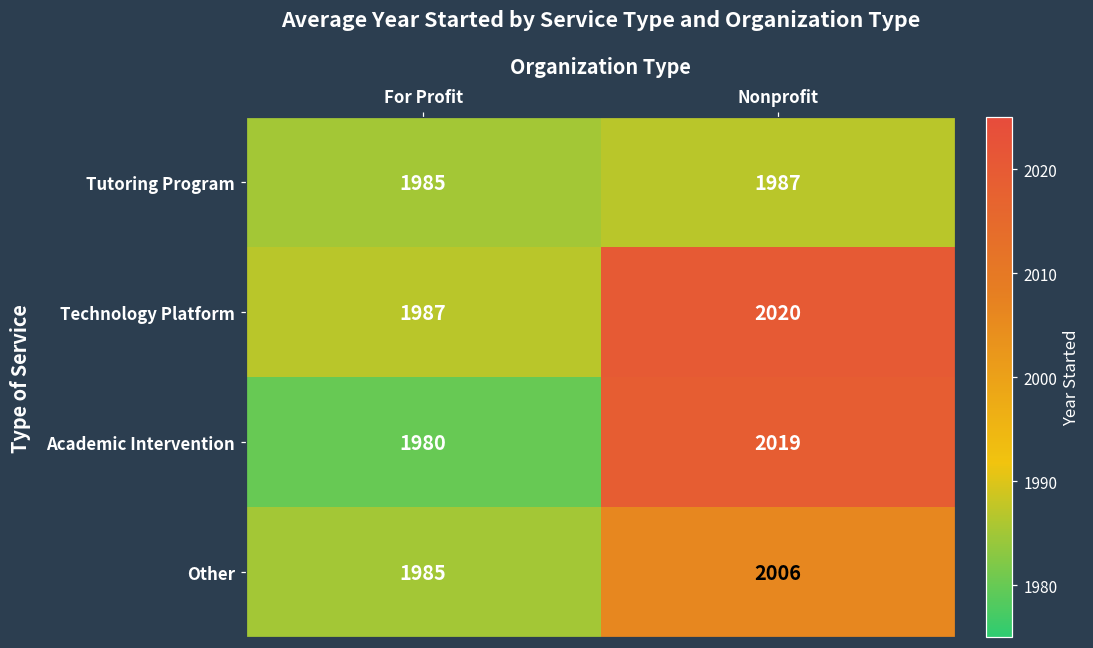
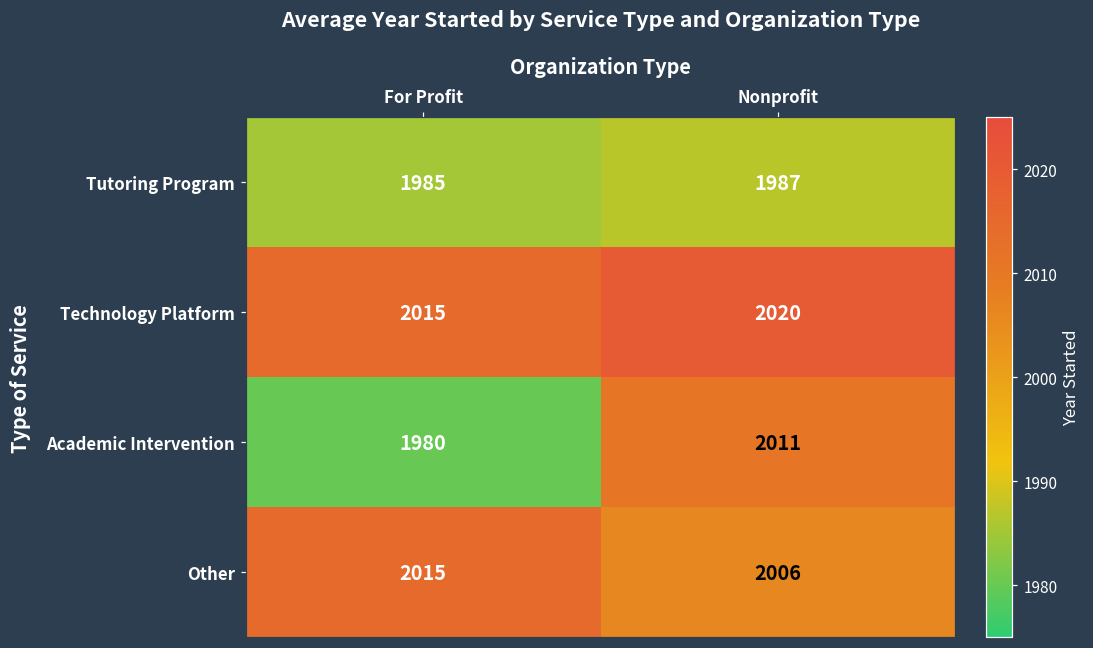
  {
    "Tutoring Program": {
      "For Profit": 1985,
      "Nonprofit": 1987
    },
    "Technology Platform": {
-     "For Profit": 1987,
+     "For Profit": 2015,
      "Nonprofit": 2020
    },
    "Academic Intervention": {
      "For Profit": 1980,
-     "Nonprofit": 2019
+     "Nonprofit": 2011
    },
    "Other": {
-     "For Profit": 1985,
+     "For Profit": 2015,
      "Nonprofit": 2006
    }
  }
